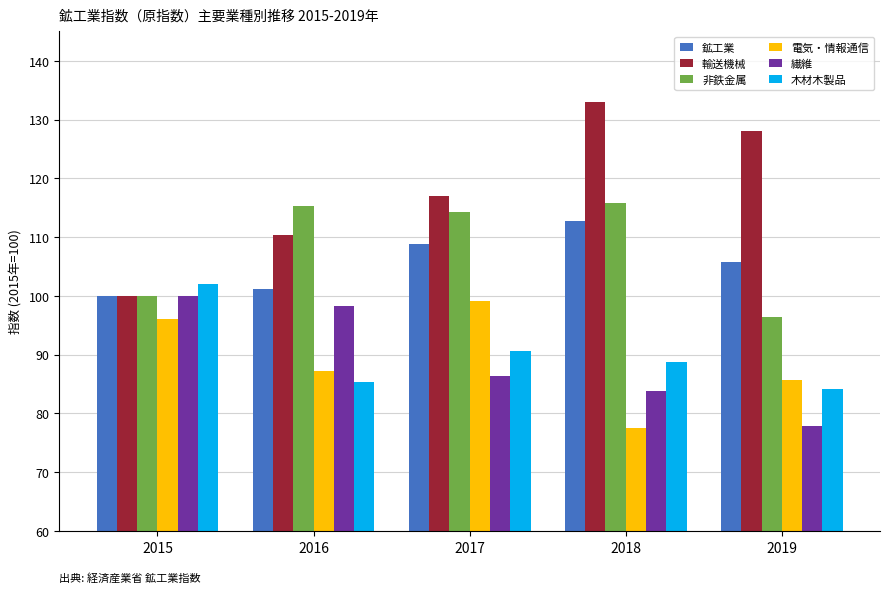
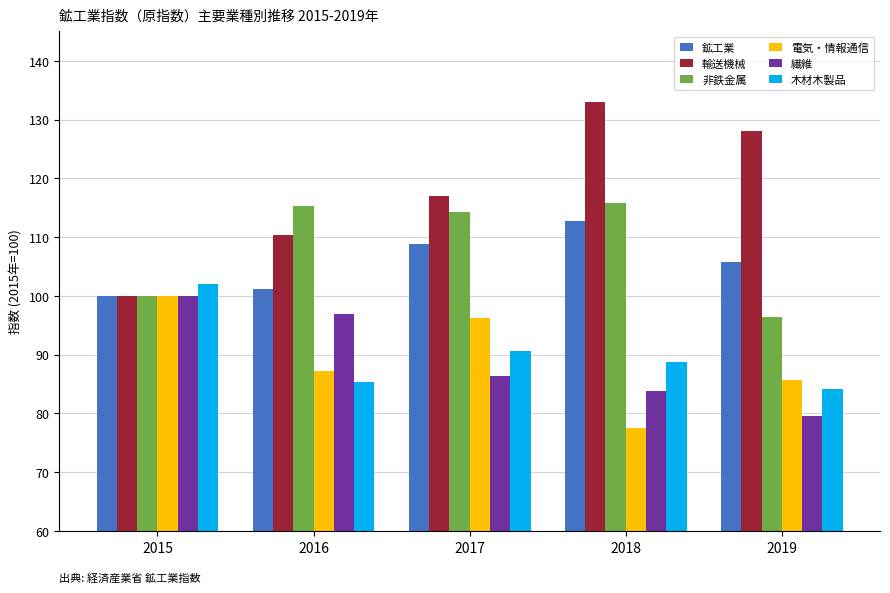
  {
    "鉱工業": {
      "2015": 100,
      "2016": 101,
      "2017": 109,
      "2018": 113,
      "2019": 106
    },
    "輸送機械": {
      "2015": 100,
      "2016": 110,
      "2017": 117,
      "2018": 133,
      "2019": 128
    },
    "非鉄金属": {
      "2015": 100,
      "2016": 115,
      "2017": 114,
      "2018": 116,
      "2019": 96
    },
    "電気・情報通信": {
-     "2015": 96,
+     "2015": 100,
      "2016": 87,
-     "2017": 99,
+     "2017": 96,
      "2018": 78,
      "2019": 86
    },
    "繊維": {
      "2015": 100,
-     "2016": 98,
+     "2016": 97,
      "2017": 86,
      "2018": 84,
-     "2019": 78
+     "2019": 80
    },
    "木材木製品": {
      "2015": 102,
      "2016": 85,
      "2017": 91,
      "2018": 89,
      "2019": 84
    }
  }
